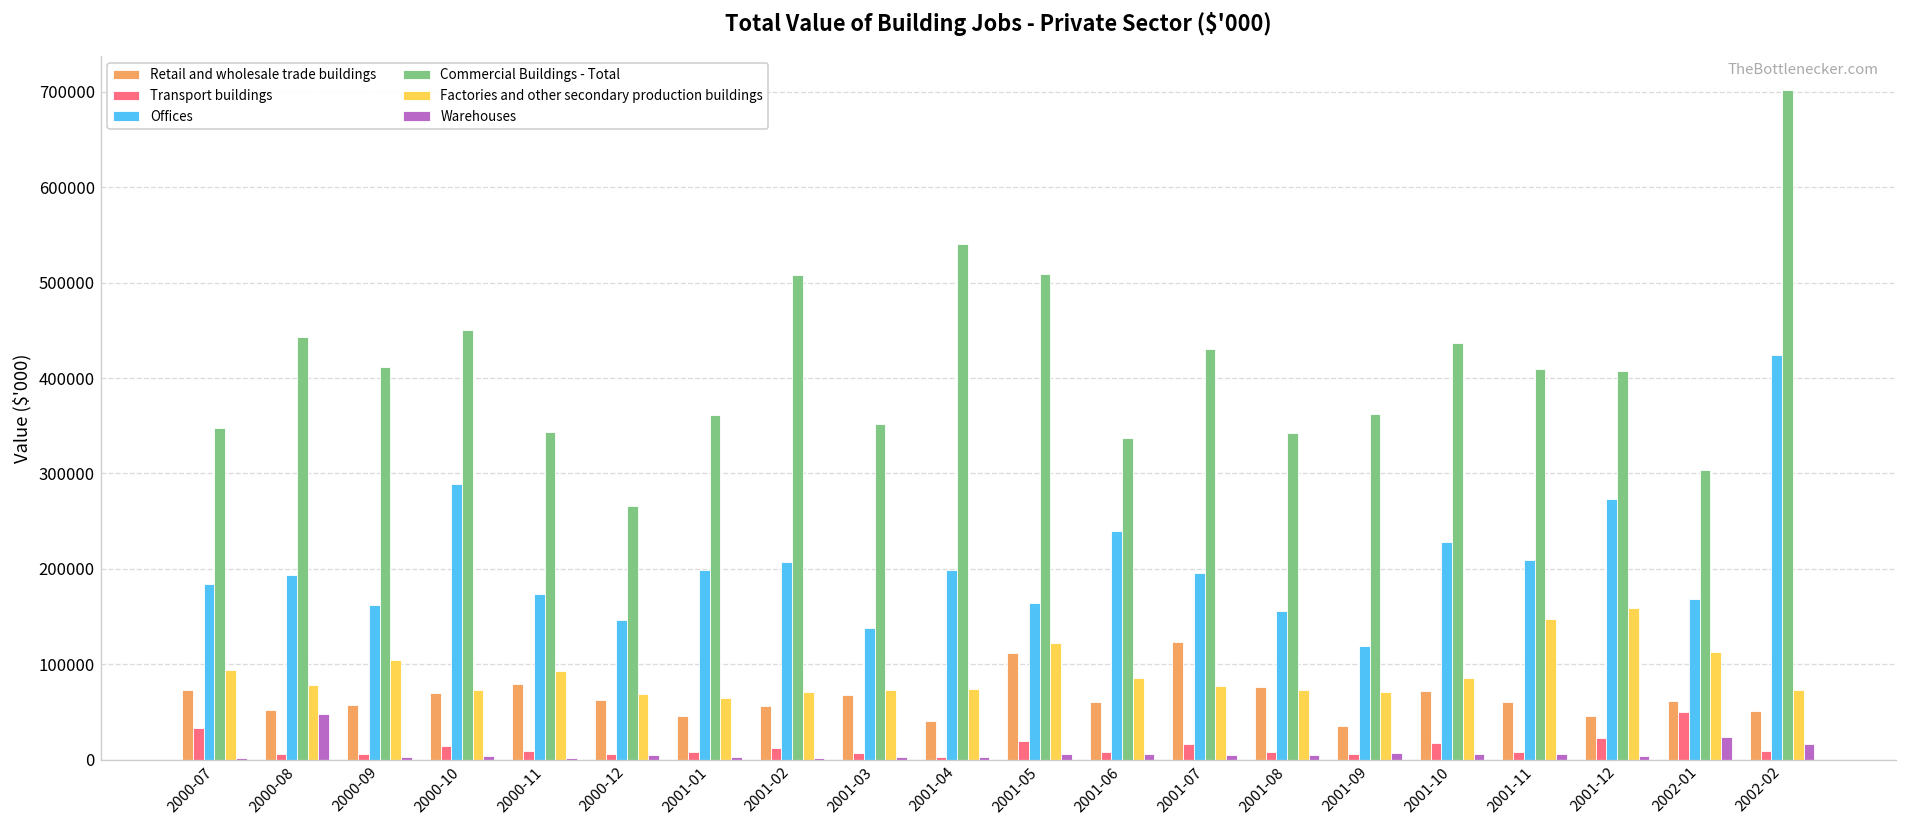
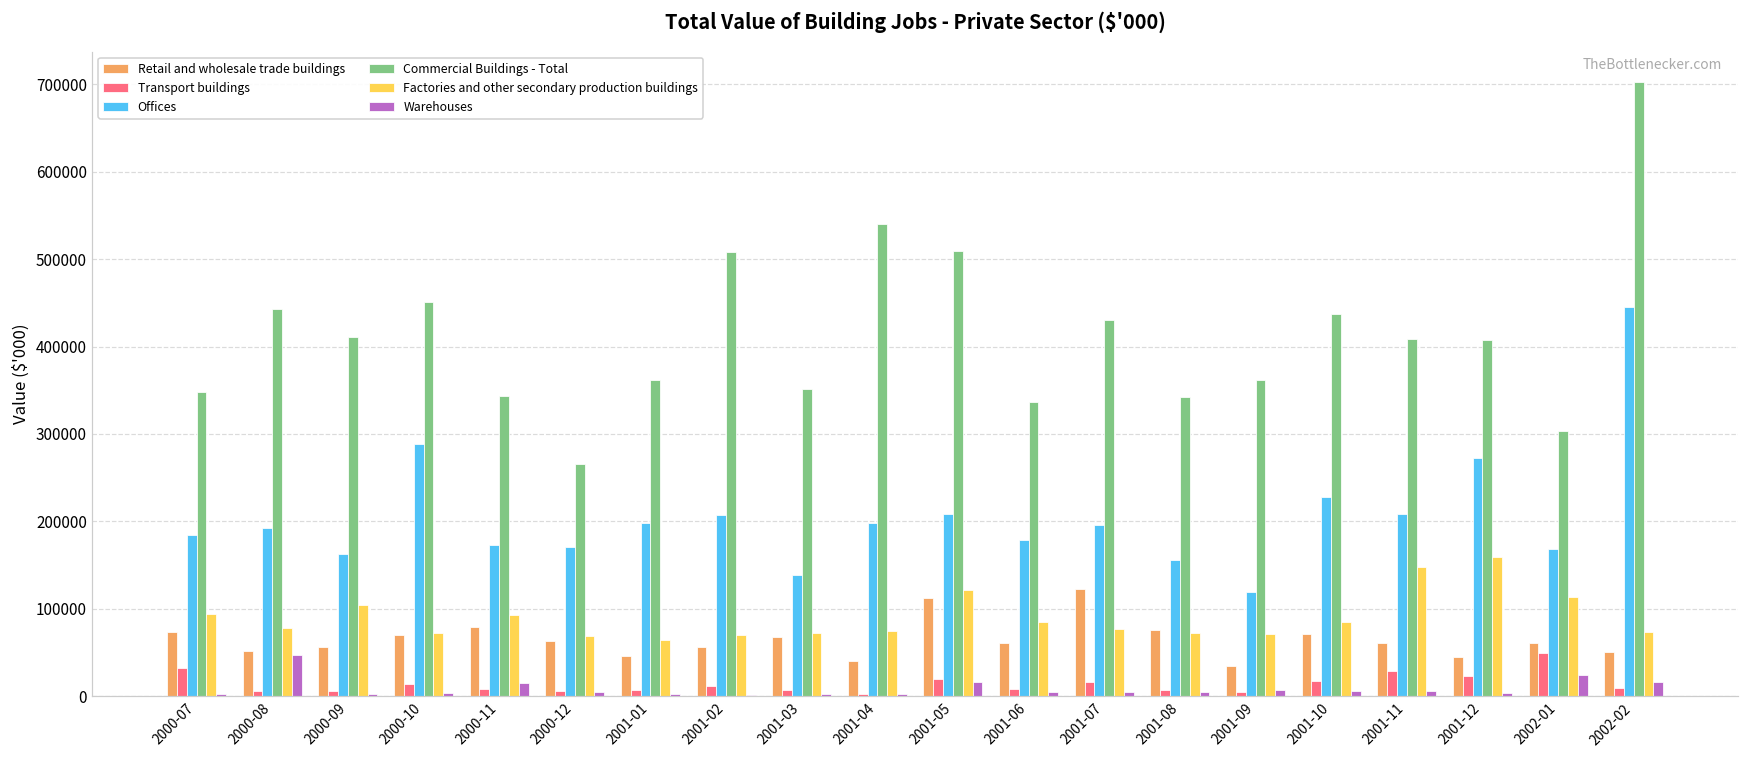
  {
    "Transport buildings": {
      "2000-07": 30000,
      "2000-08": 10000,
      "2000-09": 10000,
      "2000-10": 10000,
      "2000-11": 10000,
      "2000-12": 10000,
      "2001-01": 10000,
      "2001-02": 10000,
      "2001-03": 10000,
      "2001-05": 20000,
      "2001-06": 10000,
      "2001-07": 20000,
      "2001-08": 10000,
      "2001-09": 10000,
      "2001-10": 20000,
-     "2001-11": 10000,
+     "2001-11": 30000,
      "2001-12": 20000,
      "2002-01": 50000,
      "2002-02": 10000
    },
    "Offices": {
      "2000-07": 180000,
      "2000-08": 190000,
      "2000-09": 160000,
      "2000-10": 290000,
      "2000-11": 170000,
-     "2000-12": 150000,
+     "2000-12": 170000,
      "2001-01": 200000,
      "2001-02": 210000,
      "2001-03": 140000,
      "2001-04": 200000,
-     "2001-05": 160000,
-     "2001-06": 240000,
+     "2001-05": 210000,
+     "2001-06": 180000,
      "2001-07": 200000,
      "2001-08": 160000,
      "2001-09": 120000,
      "2001-10": 230000,
      "2001-11": 210000,
      "2001-12": 270000,
      "2002-01": 170000,
-     "2002-02": 420000
+     "2002-02": 450000
    },
    "Commercial Buildings - Total": {
      "2000-07": 350000,
      "2000-08": 440000,
      "2000-09": 410000,
      "2000-10": 450000,
      "2000-11": 340000,
      "2000-12": 270000,
      "2001-01": 360000,
      "2001-02": 510000,
      "2001-03": 350000,
      "2001-04": 540000,
      "2001-05": 510000,
      "2001-06": 340000,
      "2001-07": 430000,
      "2001-08": 340000,
      "2001-09": 360000,
      "2001-10": 440000,
      "2001-11": 410000,
      "2001-12": 410000,
      "2002-01": 300000,
      "2002-02": 700000
    },
    "Warehouses": {
      "2000-08": 50000,
      "2000-09": 0,
      "2000-10": 0,
-     "2000-11": 0,
+     "2000-11": 20000,
      "2000-12": 0,
-     "2001-05": 10000,
+     "2001-05": 20000,
      "2001-06": 10000,
      "2001-07": 10000,
      "2001-08": 0,
      "2001-09": 10000,
      "2001-10": 10000,
      "2001-11": 10000,
      "2001-12": 0,
      "2002-01": 20000,
      "2002-02": 20000
    }
  }
